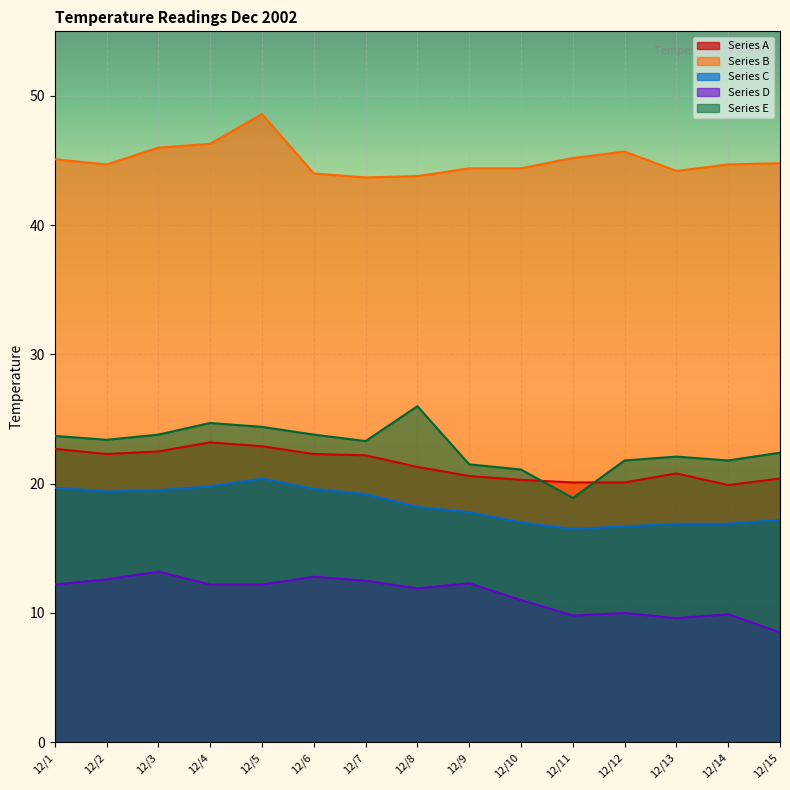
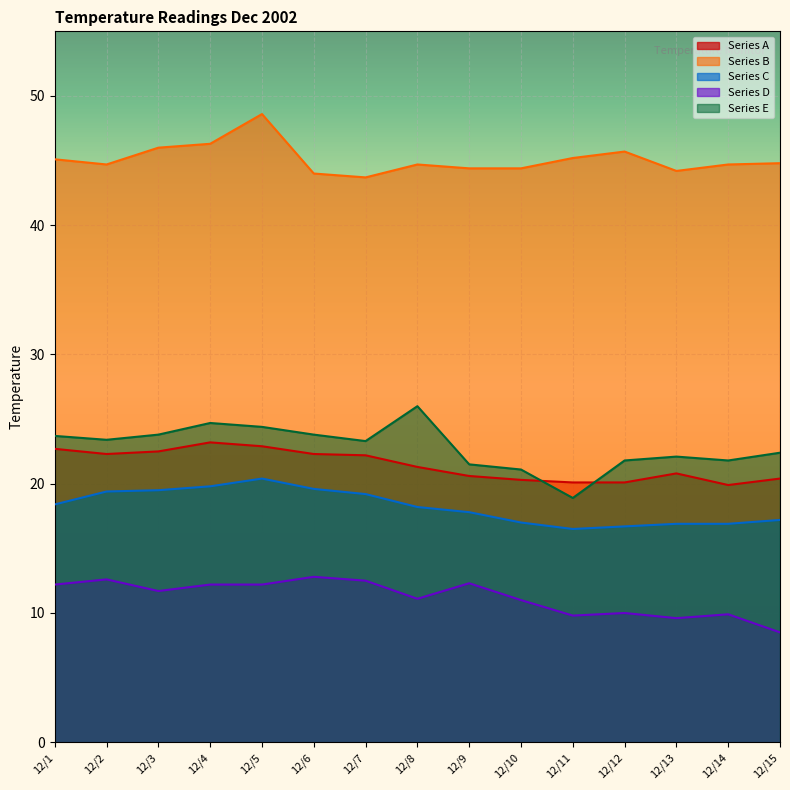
  {
    "Series A": {
      "12/1": 22.7,
      "12/2": 22.3,
      "12/3": 22.5,
      "12/4": 23.2,
      "12/5": 22.9,
      "12/6": 22.3,
      "12/7": 22.2,
      "12/8": 21.3,
      "12/9": 20.6,
      "12/10": 20.3,
      "12/11": 20.1,
      "12/12": 20.1,
      "12/13": 20.8,
      "12/14": 19.9,
      "12/15": 20.4
    },
    "Series B": {
      "12/1": 45.1,
      "12/2": 44.7,
      "12/3": 46.0,
      "12/4": 46.3,
      "12/5": 48.6,
      "12/6": 44.0,
      "12/7": 43.7,
-     "12/8": 43.8,
+     "12/8": 44.7,
      "12/9": 44.4,
      "12/10": 44.4,
      "12/11": 45.2,
      "12/12": 45.7,
      "12/13": 44.2,
      "12/14": 44.7,
      "12/15": 44.8
    },
    "Series C": {
-     "12/1": 19.7,
+     "12/1": 18.4,
      "12/2": 19.4,
      "12/3": 19.5,
      "12/4": 19.8,
      "12/5": 20.4,
      "12/6": 19.6,
      "12/7": 19.2,
      "12/8": 18.2,
      "12/9": 17.8,
      "12/10": 17.0,
      "12/11": 16.5,
      "12/12": 16.7,
      "12/13": 16.9,
      "12/14": 16.9,
      "12/15": 17.2
    },
    "Series D": {
      "12/1": 12.2,
      "12/2": 12.6,
-     "12/3": 13.2,
+     "12/3": 11.7,
      "12/4": 12.2,
      "12/5": 12.2,
      "12/6": 12.8,
      "12/7": 12.5,
-     "12/8": 11.9,
+     "12/8": 11.1,
      "12/9": 12.3,
      "12/10": 11.0,
      "12/11": 9.8,
      "12/12": 10.0,
      "12/13": 9.6,
      "12/14": 9.9,
      "12/15": 8.5
    },
    "Series E": {
      "12/1": 23.7,
      "12/2": 23.4,
      "12/3": 23.8,
      "12/4": 24.7,
      "12/5": 24.4,
      "12/6": 23.8,
      "12/7": 23.3,
      "12/8": 26.0,
      "12/9": 21.5,
      "12/10": 21.1,
      "12/11": 18.9,
      "12/12": 21.8,
      "12/13": 22.1,
      "12/14": 21.8,
      "12/15": 22.4
    }
  }
